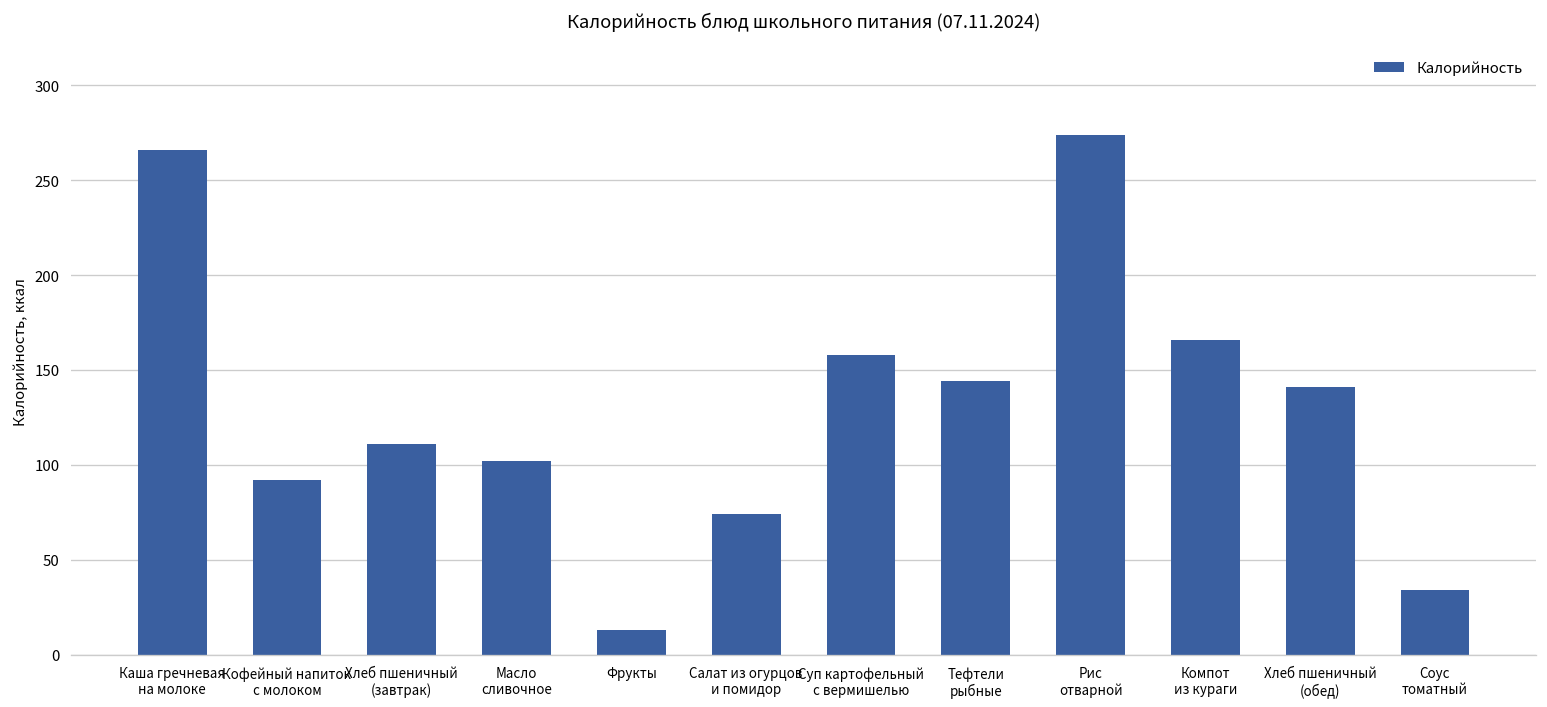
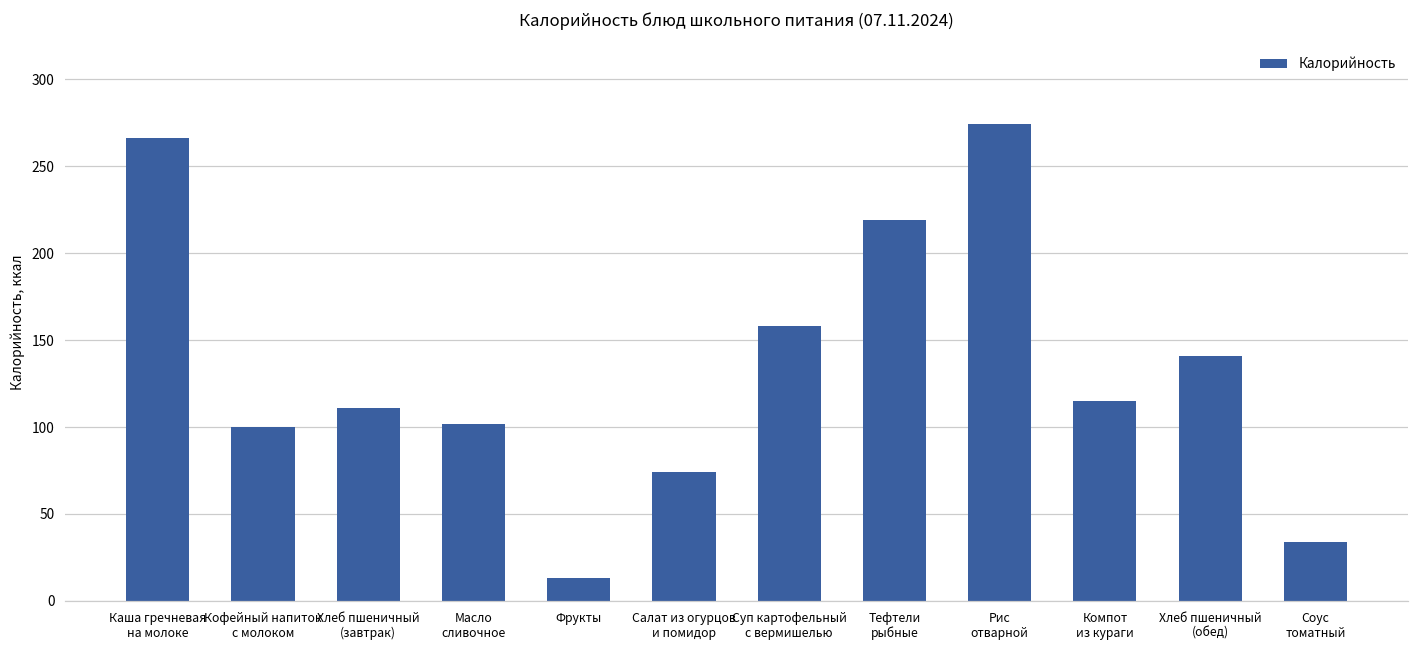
  {
    "Каша гречневая на молоке": 266,
-   "Кофейный напиток с молоком": 92,
+   "Кофейный напиток с молоком": 100,
    "Хлеб пшеничный (завтрак)": 111,
    "Масло сливочное": 102,
    "Фрукты": 13,
    "Салат из огурцов и помидор": 74,
    "Суп картофельный с вермишелью": 158,
-   "Тефтели рыбные": 144,
+   "Тефтели рыбные": 219,
    "Рис отварной": 274,
-   "Компот из кураги": 166,
+   "Компот из кураги": 115,
    "Хлеб пшеничный (обед)": 141,
    "Соус томатный": 34
  }
